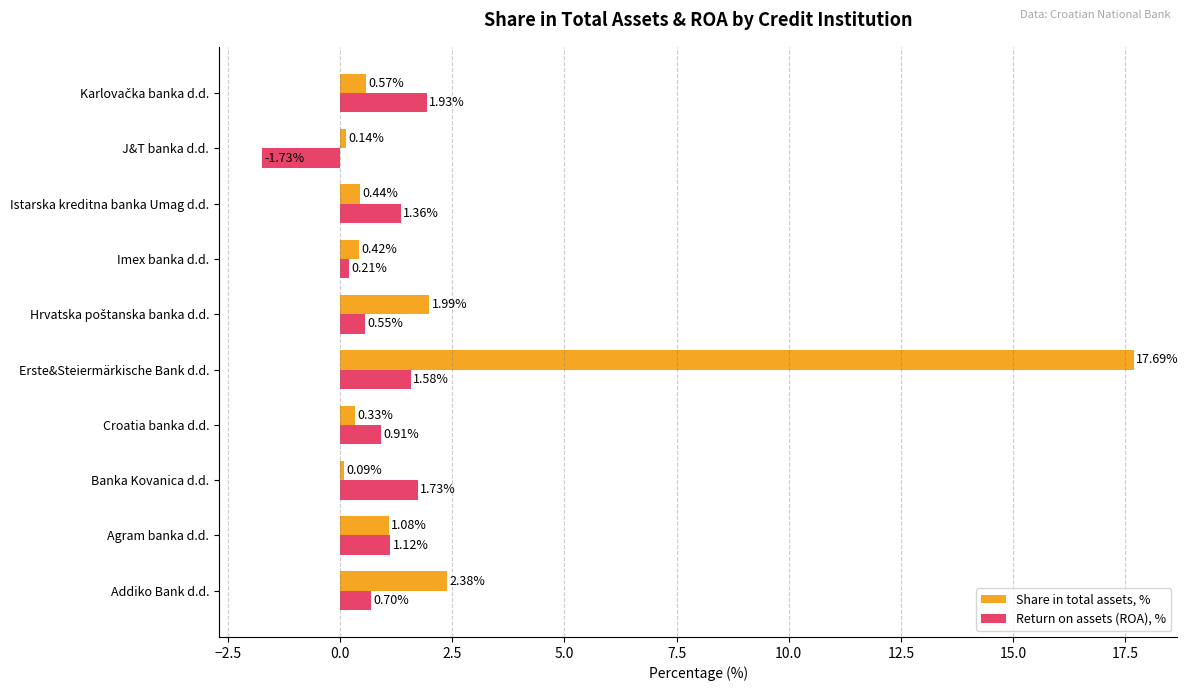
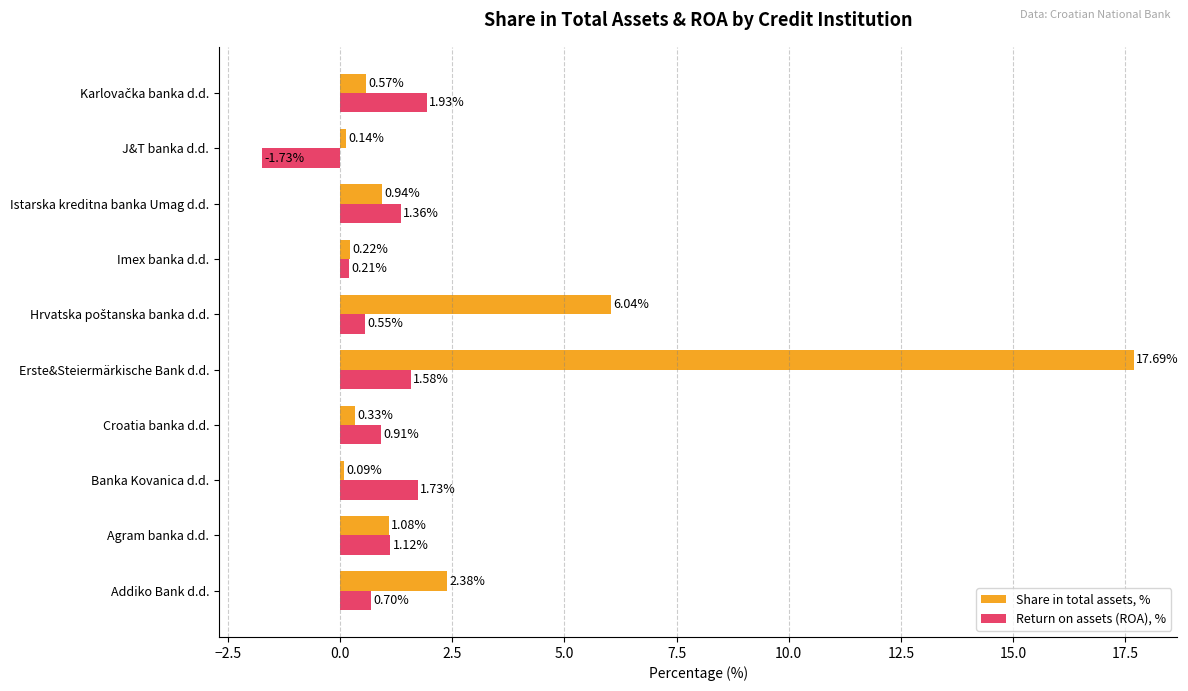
  {
    "Share in total assets, %": {
      "Karlovačka banka d.d.": "0.57%",
      "J&T banka d.d.": "0.14%",
-     "Istarska kreditna banka Umag d.d.": "0.44%",
-     "Imex banka d.d.": "0.42%",
-     "Hrvatska poštanska banka d.d.": "1.99%",
+     "Istarska kreditna banka Umag d.d.": "0.94%",
+     "Imex banka d.d.": "0.22%",
+     "Hrvatska poštanska banka d.d.": "6.04%",
      "Erste&Steiermärkische Bank d.d.": "17.69%",
      "Croatia banka d.d.": "0.33%",
      "Banka Kovanica d.d.": "0.09%",
      "Agram banka d.d.": "1.08%",
      "Addiko Bank d.d.": "2.38%"
    },
    "Return on assets (ROA), %": {
      "Karlovačka banka d.d.": "1.93%",
      "J&T banka d.d.": "-1.73%",
      "Istarska kreditna banka Umag d.d.": "1.36%",
      "Imex banka d.d.": "0.21%",
      "Hrvatska poštanska banka d.d.": "0.55%",
      "Erste&Steiermärkische Bank d.d.": "1.58%",
      "Croatia banka d.d.": "0.91%",
      "Banka Kovanica d.d.": "1.73%",
      "Agram banka d.d.": "1.12%",
      "Addiko Bank d.d.": "0.70%"
    }
  }
